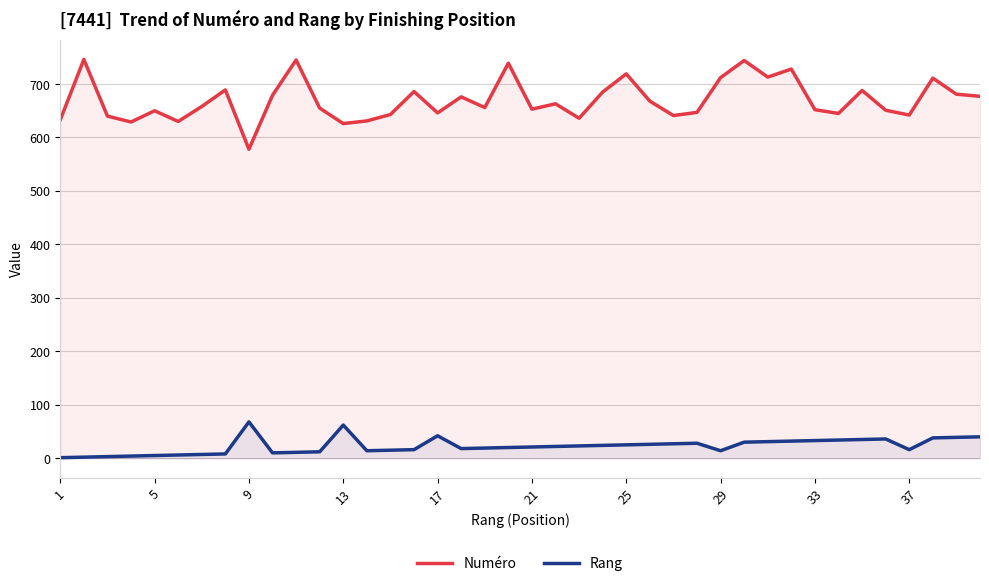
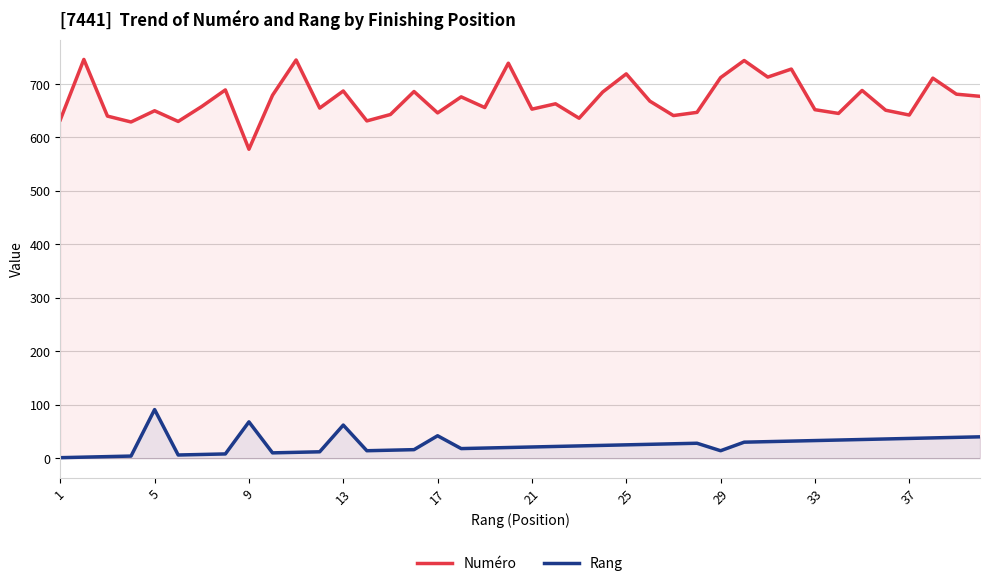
  {
    "Numéro": {
      "1": 630,
      "5": 650,
      "9": 580,
-     "13": 630,
+     "13": 690,
      "17": 650,
      "21": 650,
      "25": 720,
      "29": 710,
      "33": 650,
      "37": 640
    },
    "Rang": {
      "1": 0,
-     "5": 10,
+     "5": 90,
      "9": 70,
      "13": 60,
      "17": 40,
      "21": 20,
      "25": 30,
      "29": 10,
      "33": 30,
-     "37": 20
+     "37": 40
    }
  }
